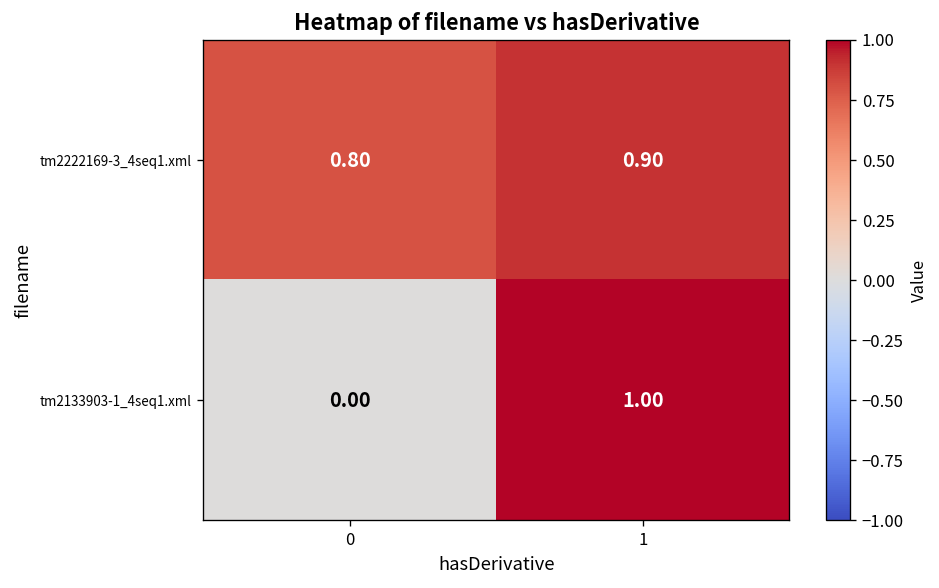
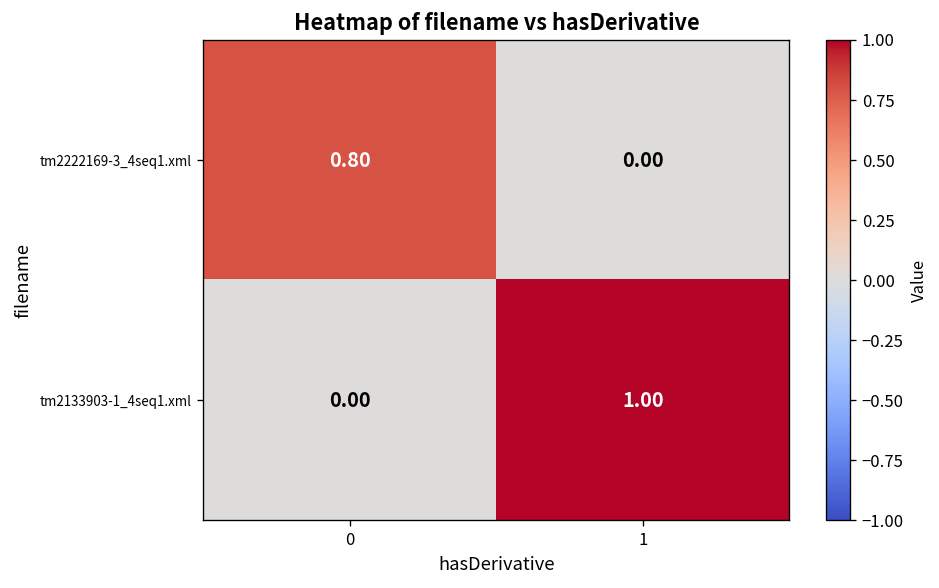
  {
    "tm2222169-3_4seq1.xml": {
      "0": 0.80,
-     "1": 0.90
+     "1": 0.00
    },
    "tm2133903-1_4seq1.xml": {
      "0": 0.00,
      "1": 1.00
    }
  }
